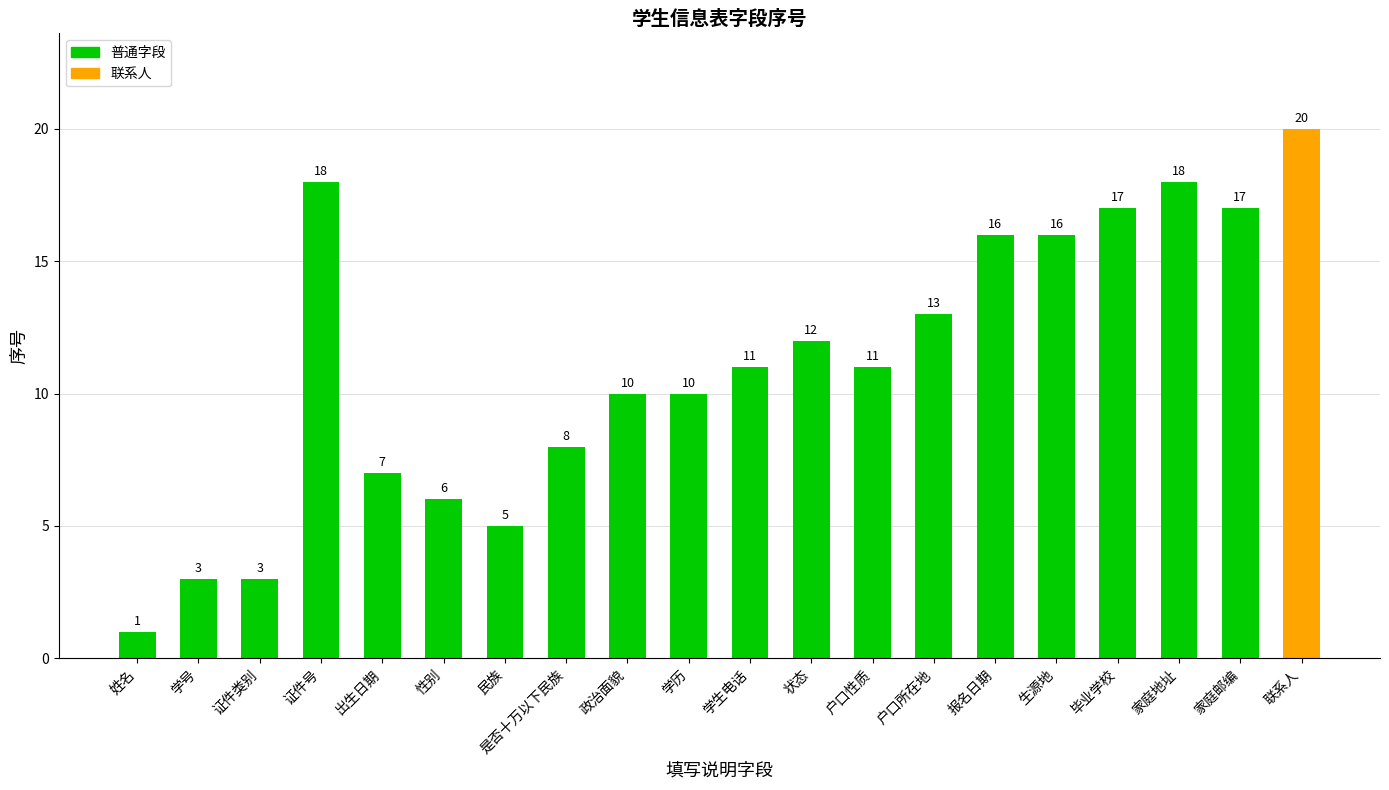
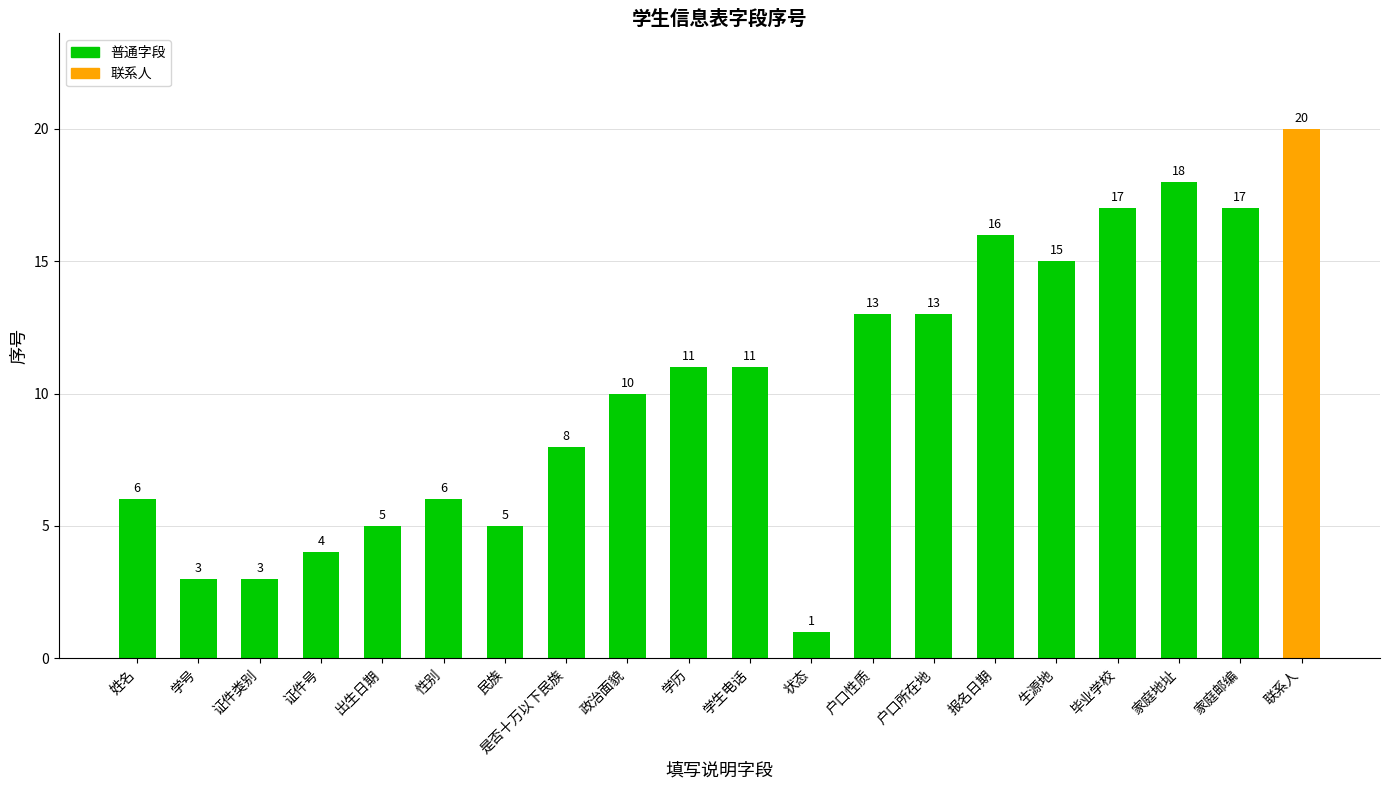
  {
-   "姓名": 1,
+   "姓名": 6,
    "学号": 3,
    "证件类别": 3,
-   "证件号": 18,
-   "出生日期": 7,
+   "证件号": 4,
+   "出生日期": 5,
    "性别": 6,
    "民族": 5,
    "是否十万以下民族": 8,
    "政治面貌": 10,
-   "学历": 10,
+   "学历": 11,
    "学生电话": 11,
-   "状态": 12,
-   "户口性质": 11,
+   "状态": 1,
+   "户口性质": 13,
    "户口所在地": 13,
    "报名日期": 16,
-   "生源地": 16,
+   "生源地": 15,
    "毕业学校": 17,
    "家庭地址": 18,
    "家庭邮编": 17,
    "联系人": 20
  }
